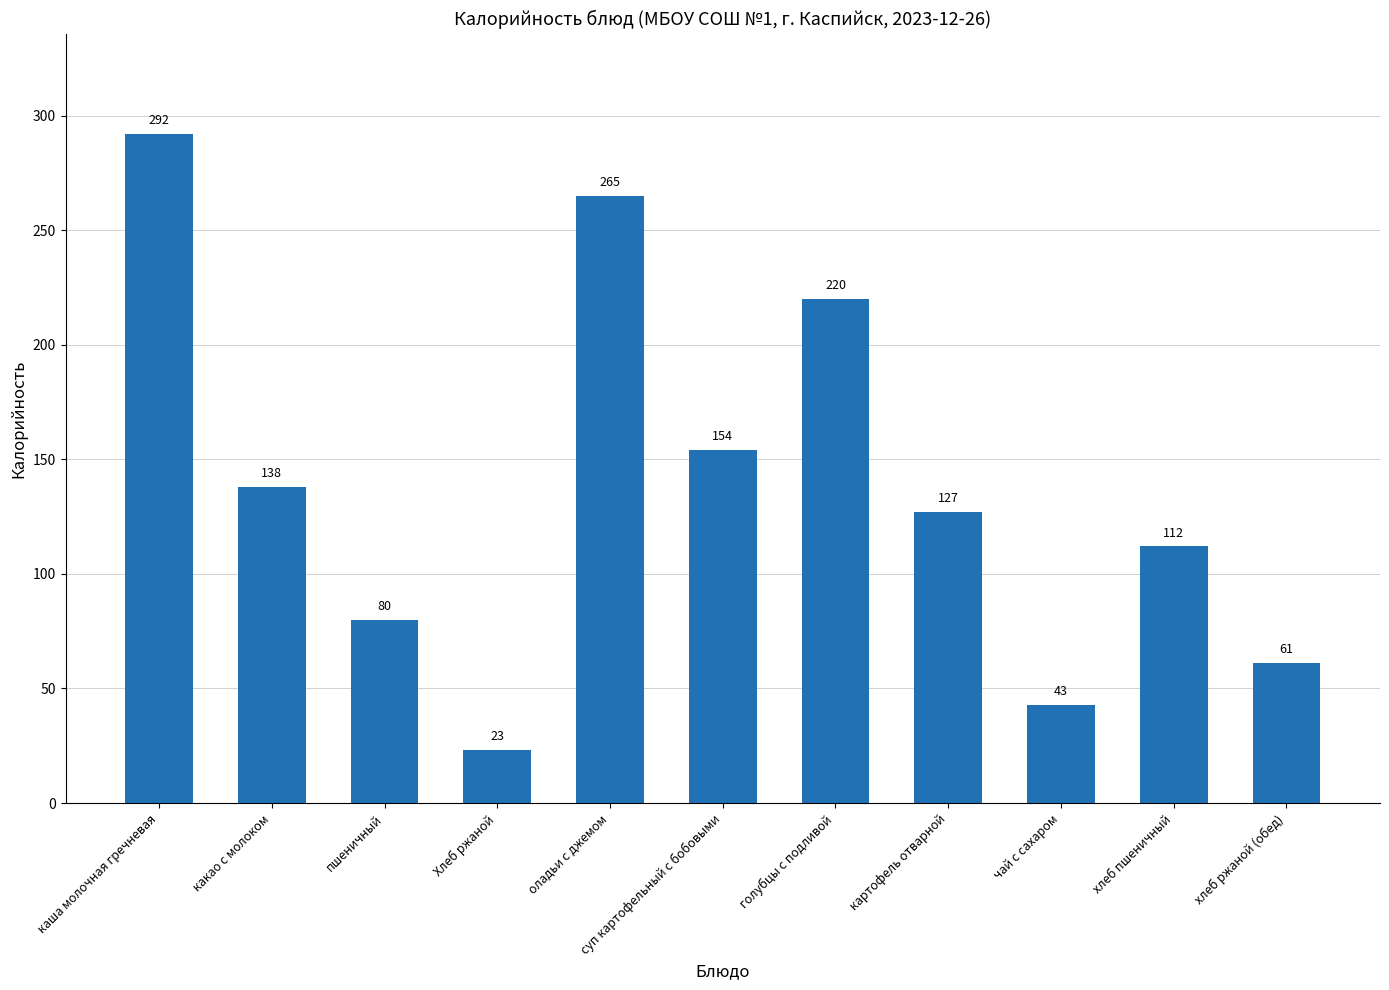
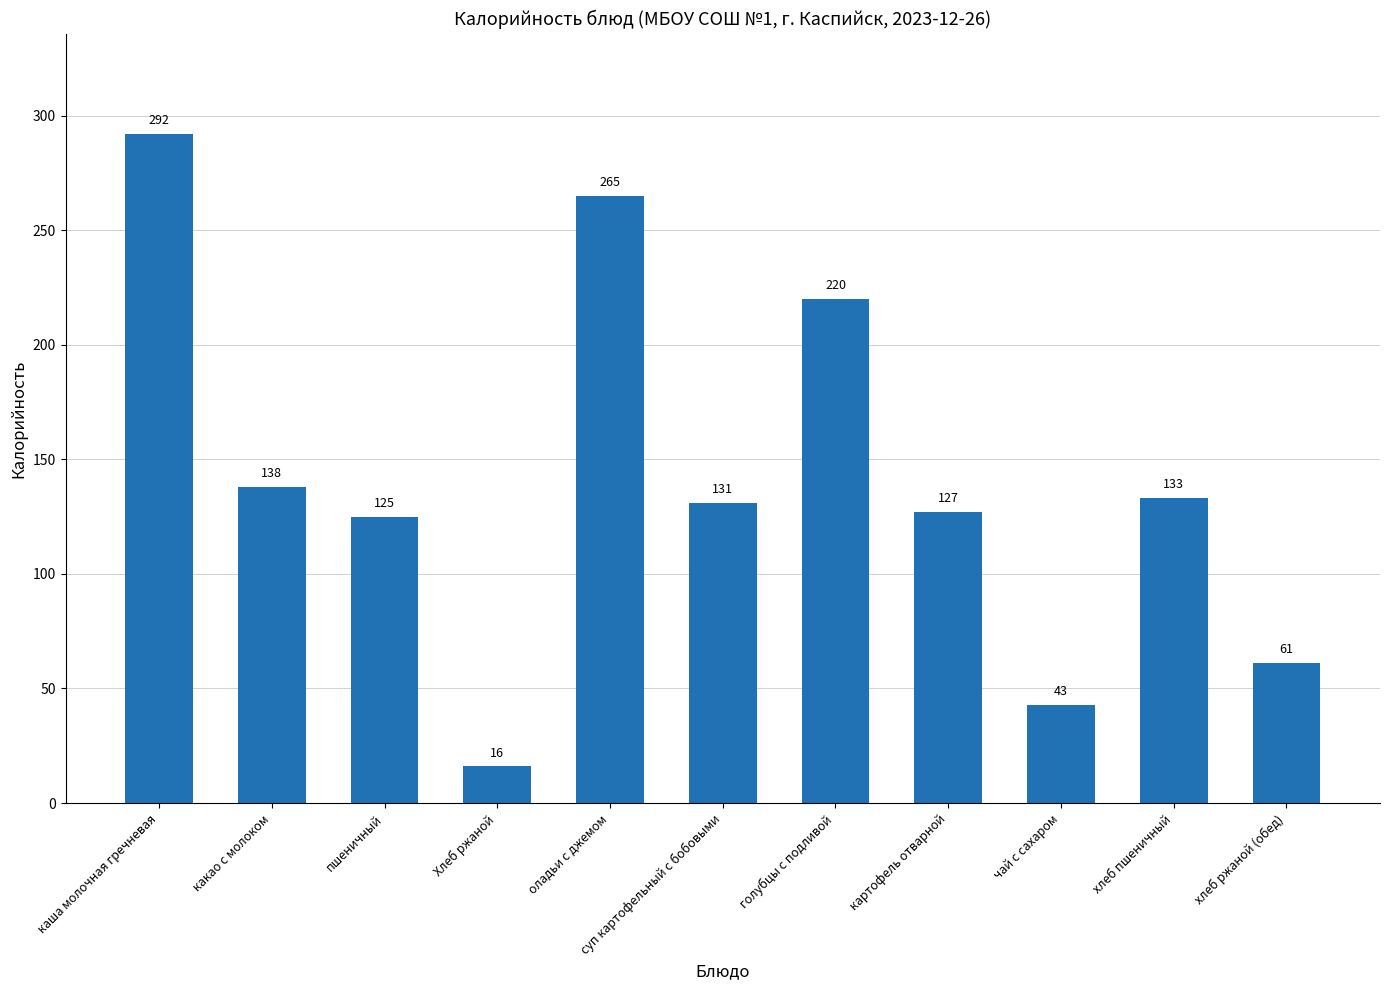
  {
    "каша молочная гречневая": 292,
    "какао с молоком": 138,
-   "пшеничный": 80,
-   "Хлеб ржаной": 23,
+   "пшеничный": 125,
+   "Хлеб ржаной": 16,
    "оладьи с джемом": 265,
-   "суп картофельный с бобовыми": 154,
+   "суп картофельный с бобовыми": 131,
    "голубцы с подливой": 220,
    "картофель отварной": 127,
    "чай с сахаром": 43,
-   "хлеб пшеничный": 112,
+   "хлеб пшеничный": 133,
    "хлеб ржаной (обед)": 61
  }
